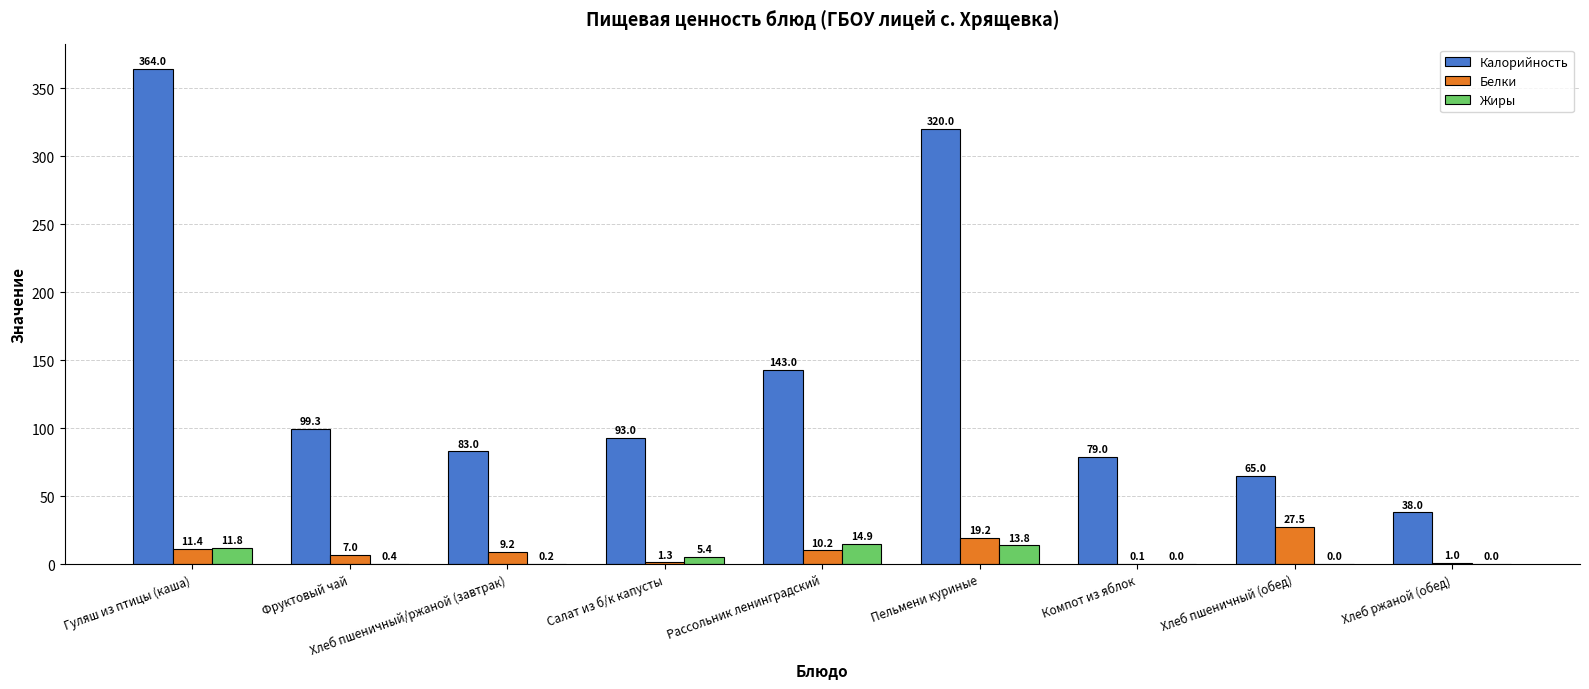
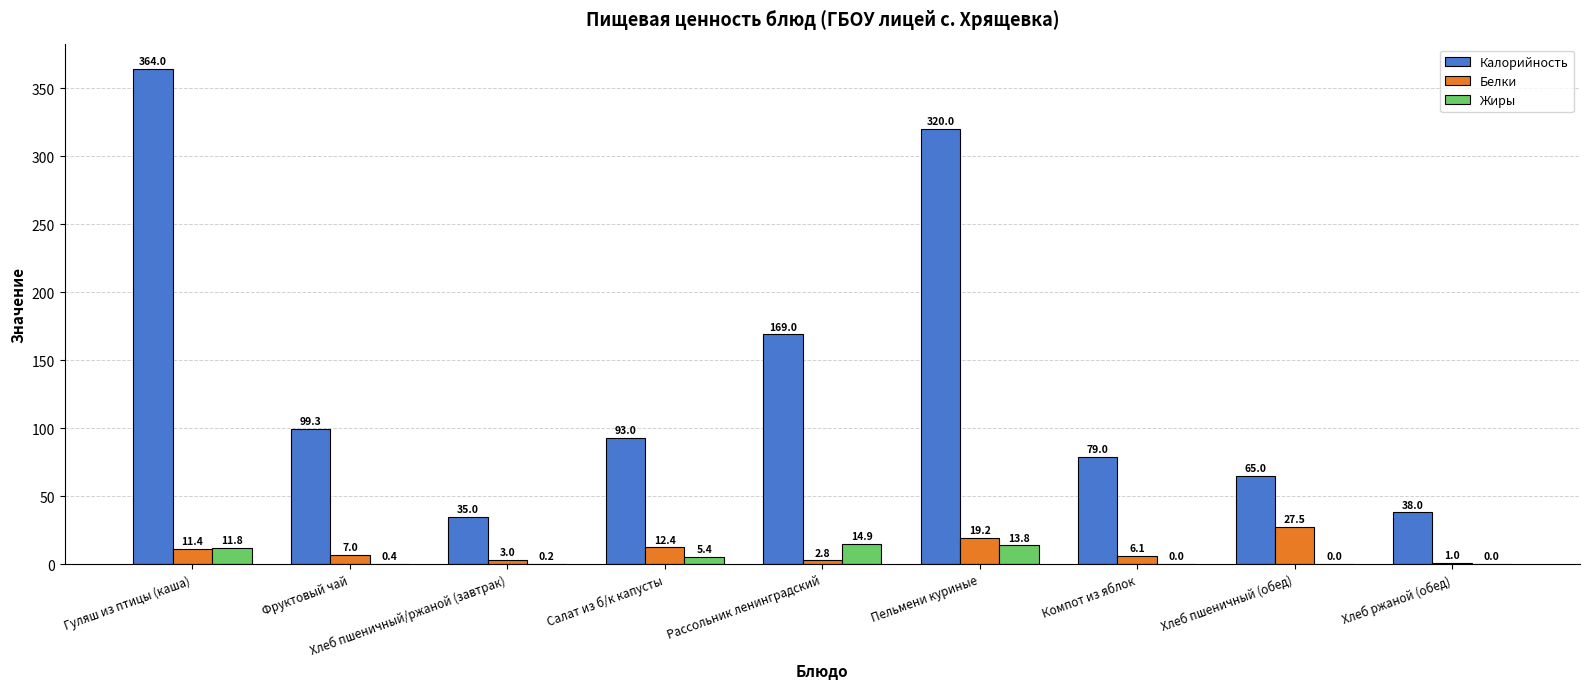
  {
    "Калорийность": {
      "Гуляш из птицы (каша)": 364.0,
      "Фруктовый чай": 99.3,
-     "Хлеб пшеничный/ржаной (завтрак)": 83.0,
+     "Хлеб пшеничный/ржаной (завтрак)": 35.0,
      "Салат из б/к капусты": 93.0,
-     "Рассольник ленинградский": 143.0,
+     "Рассольник ленинградский": 169.0,
      "Пельмени куриные": 320.0,
      "Компот из яблок": 79.0,
      "Хлеб пшеничный (обед)": 65.0,
      "Хлеб ржаной (обед)": 38.0
    },
    "Белки": {
      "Гуляш из птицы (каша)": 11.4,
      "Фруктовый чай": 7.0,
-     "Хлеб пшеничный/ржаной (завтрак)": 9.2,
-     "Салат из б/к капусты": 1.3,
-     "Рассольник ленинградский": 10.2,
+     "Хлеб пшеничный/ржаной (завтрак)": 3.0,
+     "Салат из б/к капусты": 12.4,
+     "Рассольник ленинградский": 2.8,
      "Пельмени куриные": 19.2,
-     "Компот из яблок": 0.1,
+     "Компот из яблок": 6.1,
      "Хлеб пшеничный (обед)": 27.5,
      "Хлеб ржаной (обед)": 1.0
    },
    "Жиры": {
      "Гуляш из птицы (каша)": 11.8,
      "Фруктовый чай": 0.4,
      "Хлеб пшеничный/ржаной (завтрак)": 0.2,
      "Салат из б/к капусты": 5.4,
      "Рассольник ленинградский": 14.9,
      "Пельмени куриные": 13.8,
      "Компот из яблок": 0.0,
      "Хлеб пшеничный (обед)": 0.0,
      "Хлеб ржаной (обед)": 0.0
    }
  }
